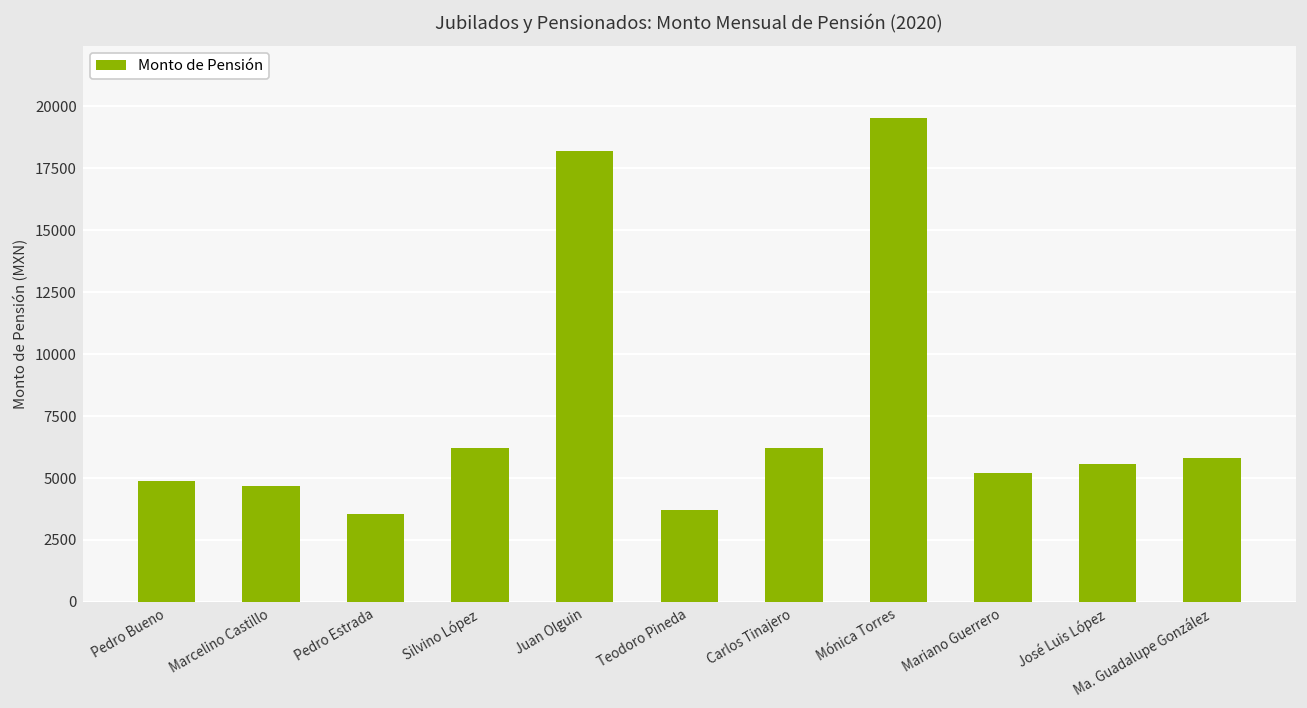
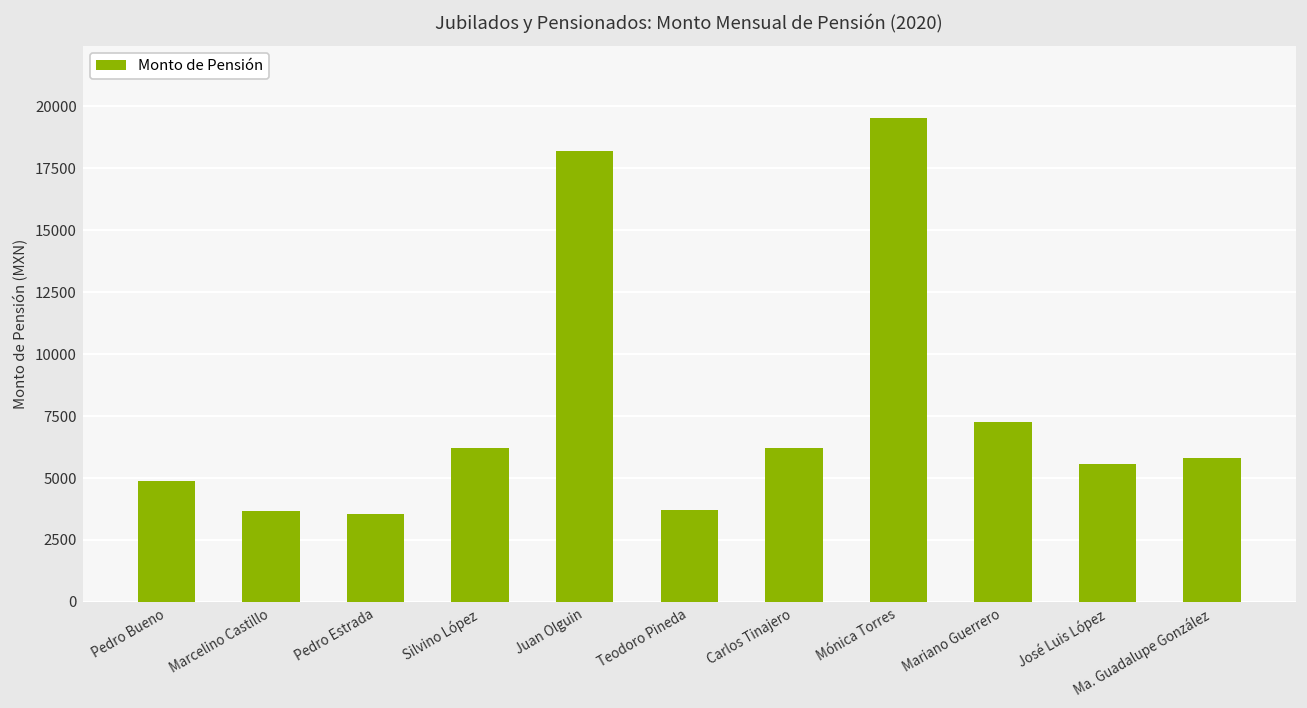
  {
    "Pedro Bueno": 4900,
-   "Marcelino Castillo": 4700,
+   "Marcelino Castillo": 3700,
    "Pedro Estrada": 3600,
    "Silvino López": 6200,
    "Juan Olguin": 18200,
    "Teodoro Pineda": 3700,
    "Carlos Tinajero": 6200,
    "Mónica Torres": 19500,
-   "Mariano Guerrero": 5200,
+   "Mariano Guerrero": 7300,
    "José Luis López": 5600,
    "Ma. Guadalupe González": 5800
  }
